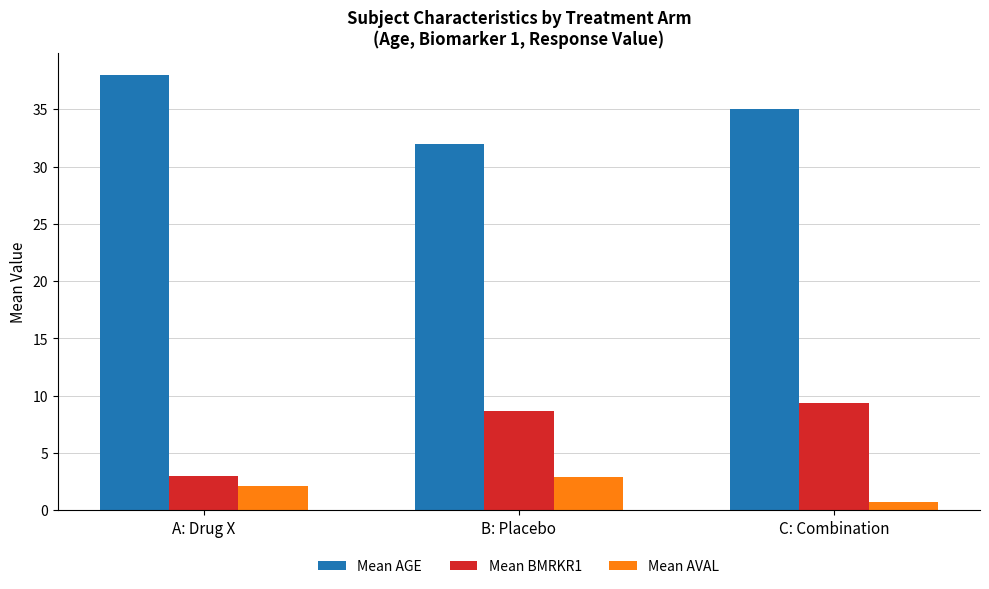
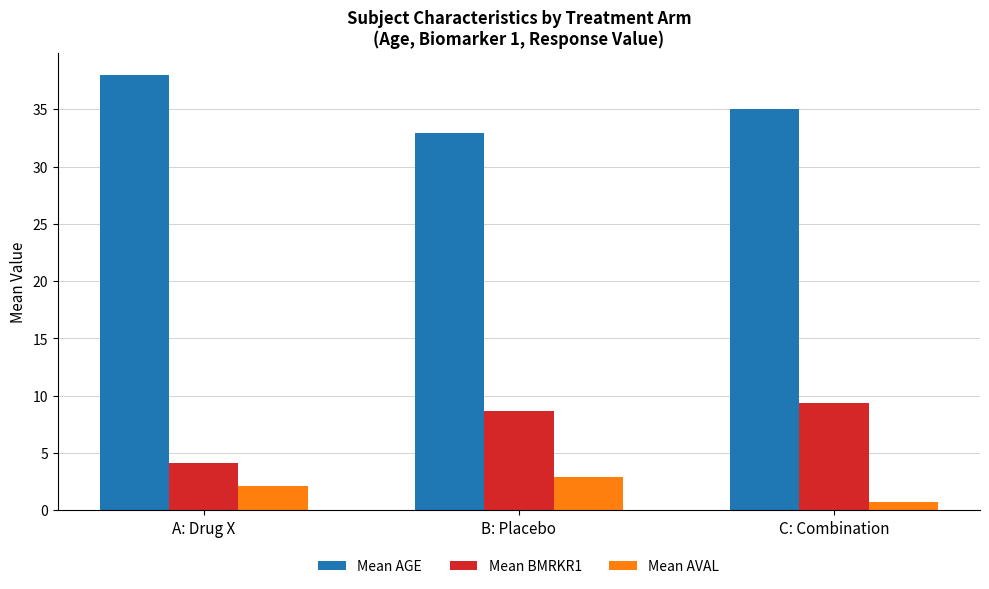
  {
    "Mean AGE": {
      "A: Drug X": 38.0,
-     "B: Placebo": 32.0,
+     "B: Placebo": 32.9,
      "C: Combination": 35.0
    },
    "Mean BMRKR1": {
-     "A: Drug X": 3.0,
+     "A: Drug X": 4.2,
      "B: Placebo": 8.7,
      "C: Combination": 9.4
    },
    "Mean AVAL": {
      "A: Drug X": 2.1,
      "B: Placebo": 2.9,
      "C: Combination": 0.7
    }
  }
